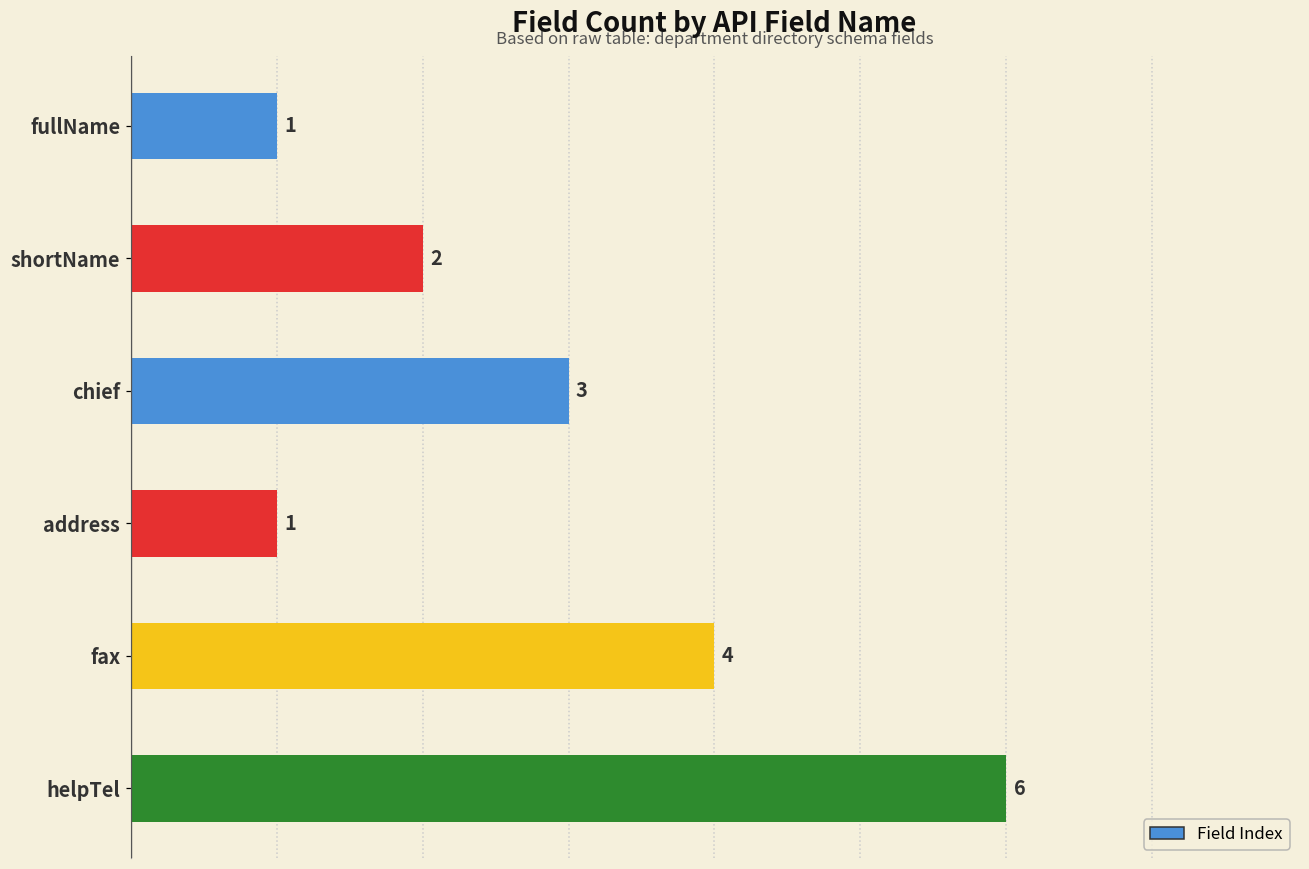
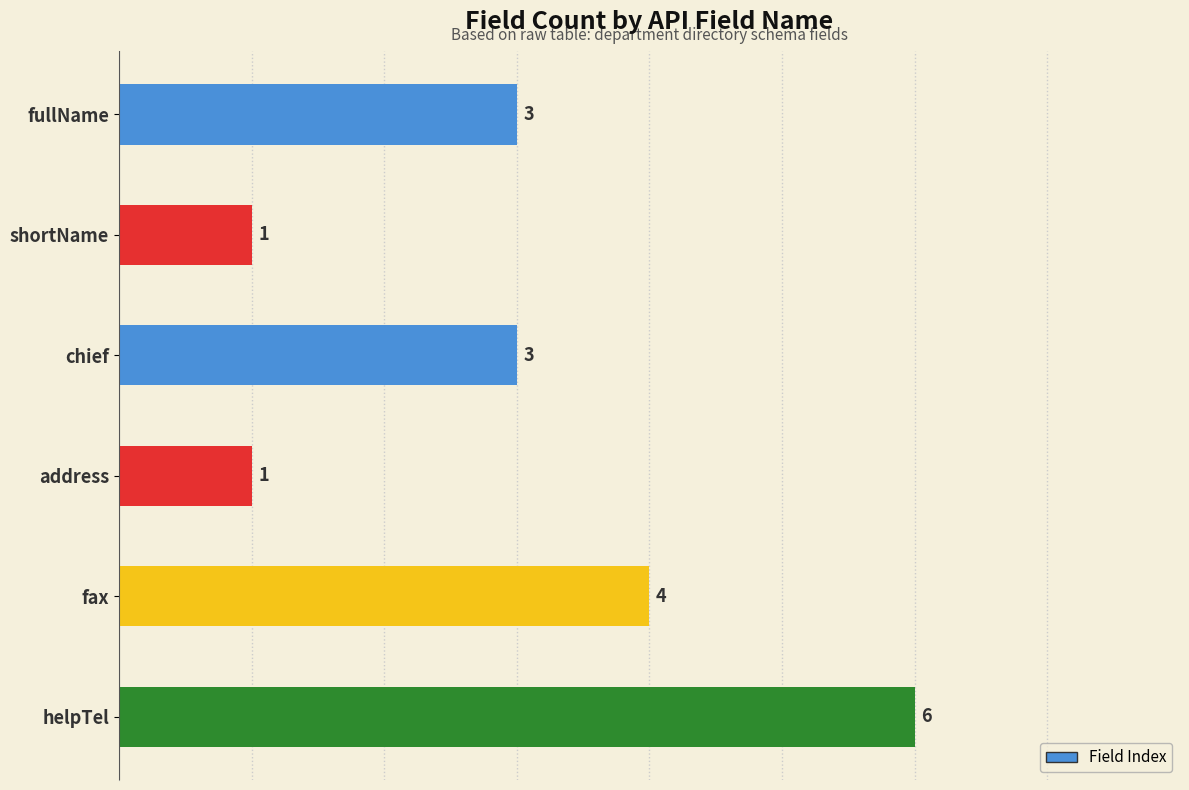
  {
-   "fullName": 1,
-   "shortName": 2,
+   "fullName": 3,
+   "shortName": 1,
    "chief": 3,
    "address": 1,
    "fax": 4,
    "helpTel": 6
  }
